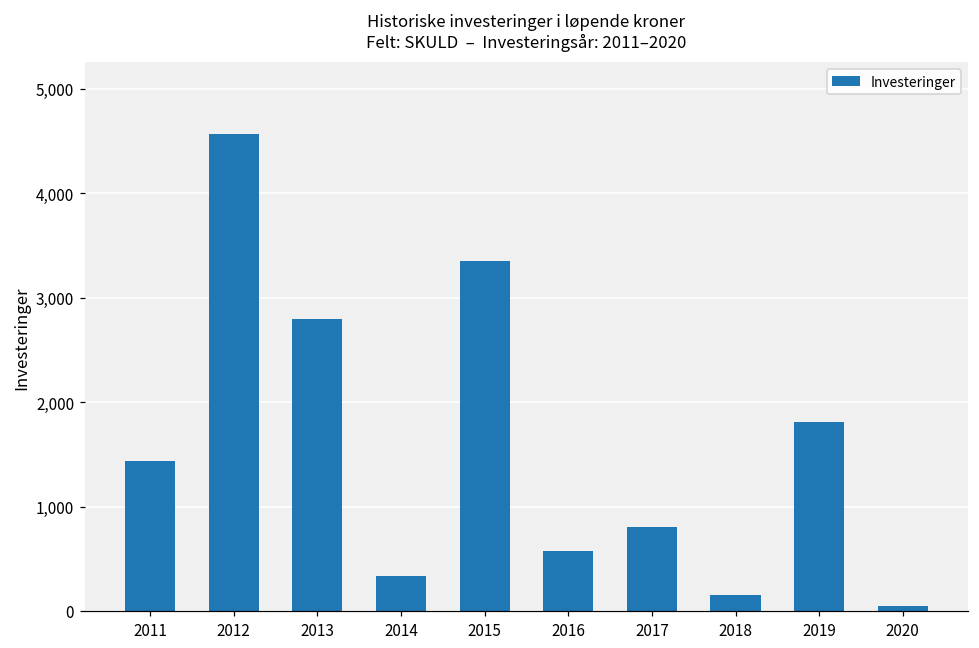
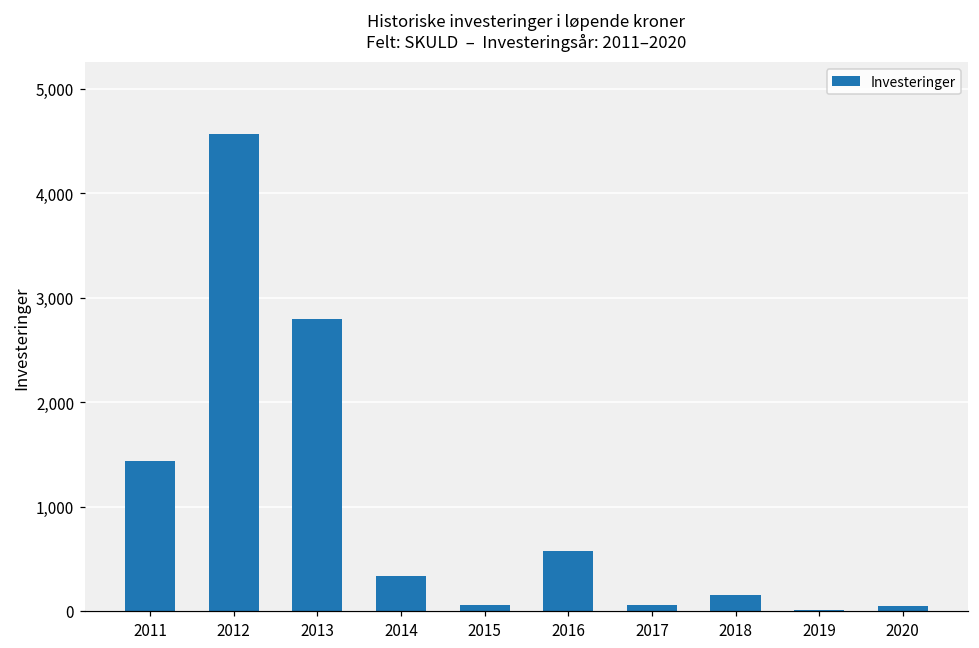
  {
    "2011": "1,400",
    "2012": "4,600",
    "2013": "2,800",
    "2014": "300",
-   "2015": "3,400",
+   "2015": "100",
    "2016": "600",
-   "2017": "800",
+   "2017": "100",
    "2018": "200",
-   "2019": "1,800",
+   "2019": "0",
    "2020": "100"
  }
